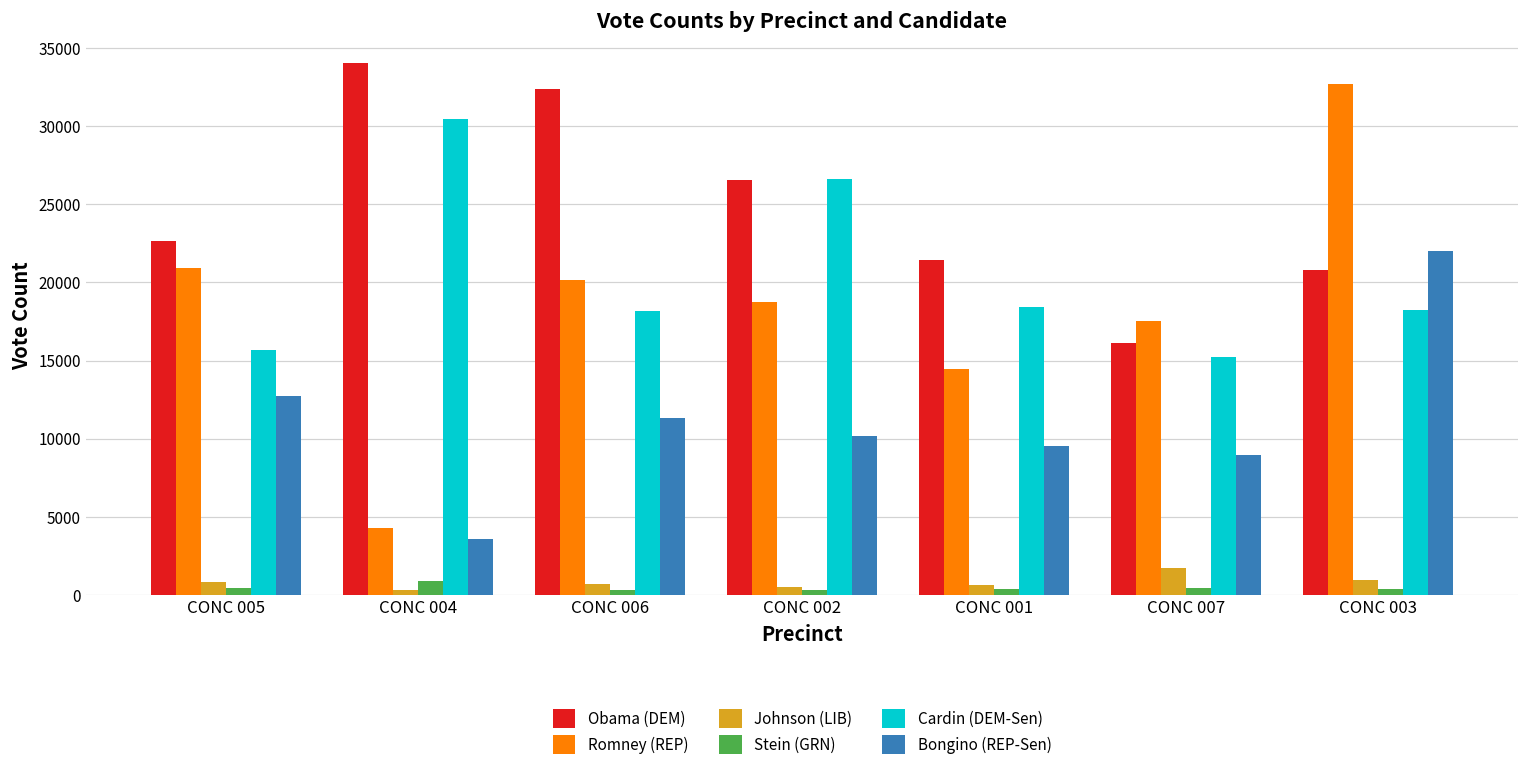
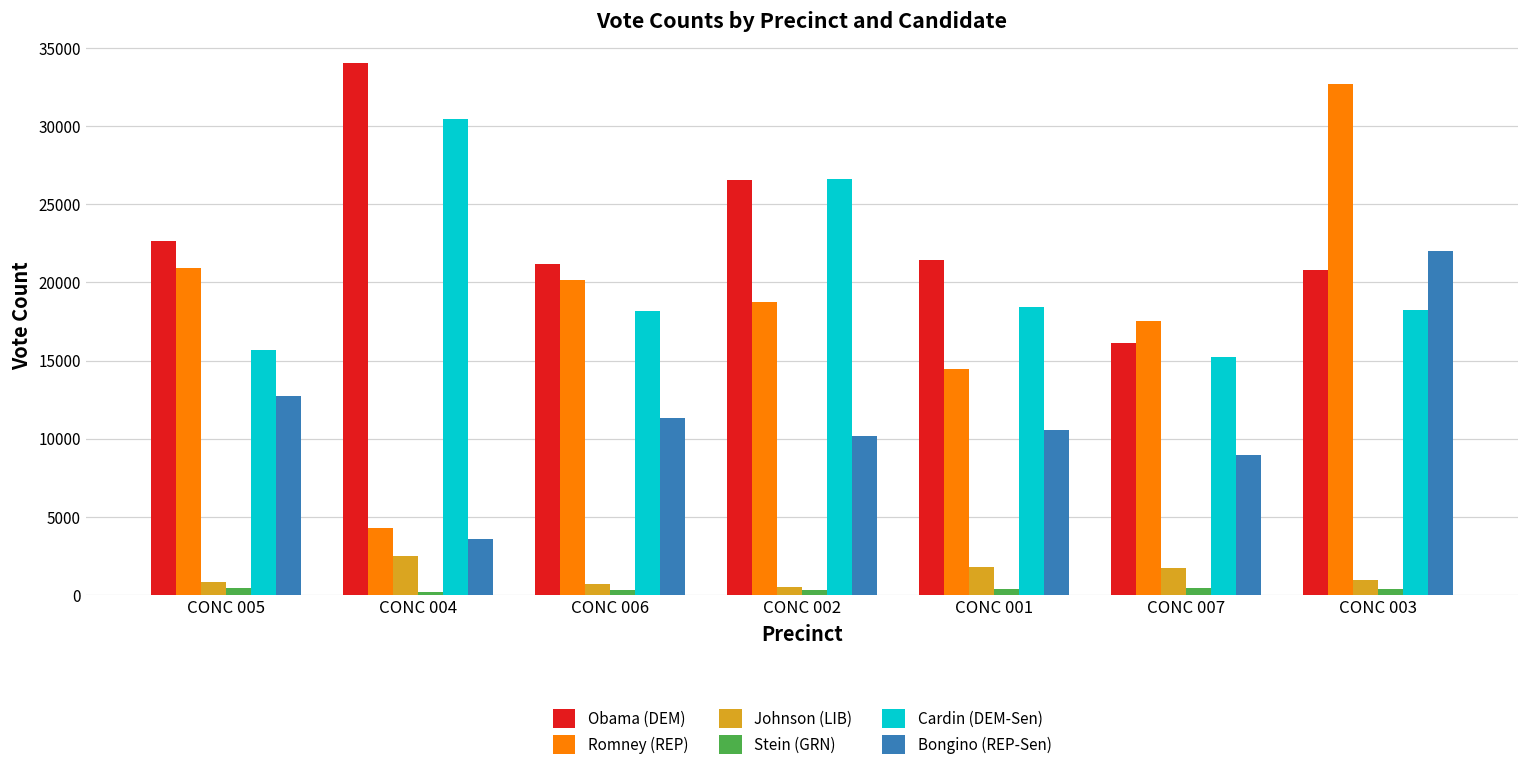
  {
    "Obama (DEM)": {
      "CONC 005": 22700,
      "CONC 004": 34100,
-     "CONC 006": 32400,
+     "CONC 006": 21200,
      "CONC 002": 26500,
      "CONC 001": 21400,
      "CONC 007": 16100,
      "CONC 003": 20800
    },
    "Romney (REP)": {
      "CONC 005": 20900,
      "CONC 004": 4300,
      "CONC 006": 20100,
      "CONC 002": 18700,
      "CONC 001": 14500,
      "CONC 007": 17500,
      "CONC 003": 32700
    },
    "Johnson (LIB)": {
      "CONC 005": 800,
-     "CONC 004": 300,
+     "CONC 004": 2500,
      "CONC 006": 700,
      "CONC 002": 500,
-     "CONC 001": 600,
+     "CONC 001": 1800,
      "CONC 007": 1700,
      "CONC 003": 900
    },
    "Stein (GRN)": {
      "CONC 005": 400,
-     "CONC 004": 900,
+     "CONC 004": 200,
      "CONC 006": 300,
      "CONC 002": 300,
      "CONC 001": 300,
      "CONC 007": 400,
      "CONC 003": 400
    },
    "Cardin (DEM-Sen)": {
      "CONC 005": 15700,
      "CONC 004": 30500,
      "CONC 006": 18200,
      "CONC 002": 26700,
      "CONC 001": 18500,
      "CONC 007": 15300,
      "CONC 003": 18300
    },
    "Bongino (REP-Sen)": {
      "CONC 005": 12700,
      "CONC 004": 3600,
      "CONC 006": 11300,
      "CONC 002": 10200,
-     "CONC 001": 9500,
+     "CONC 001": 10500,
      "CONC 007": 8900,
      "CONC 003": 22000
    }
  }
